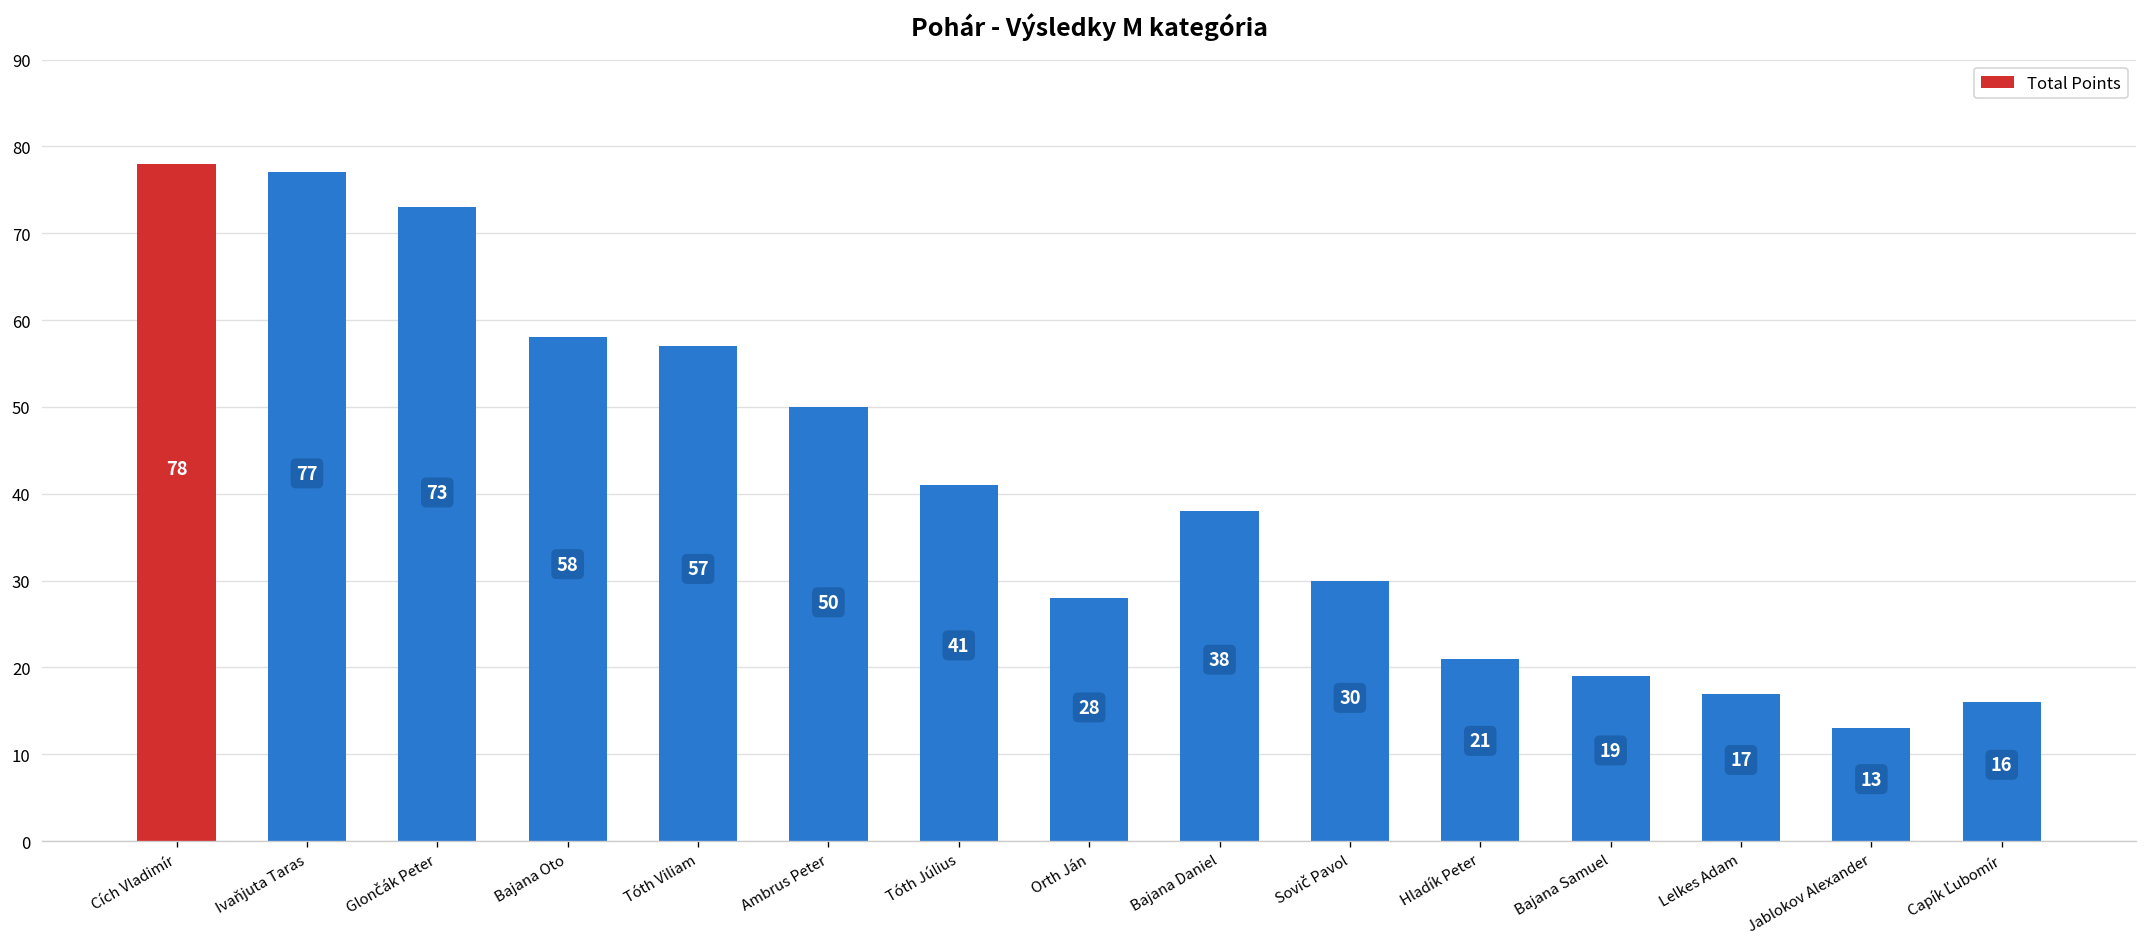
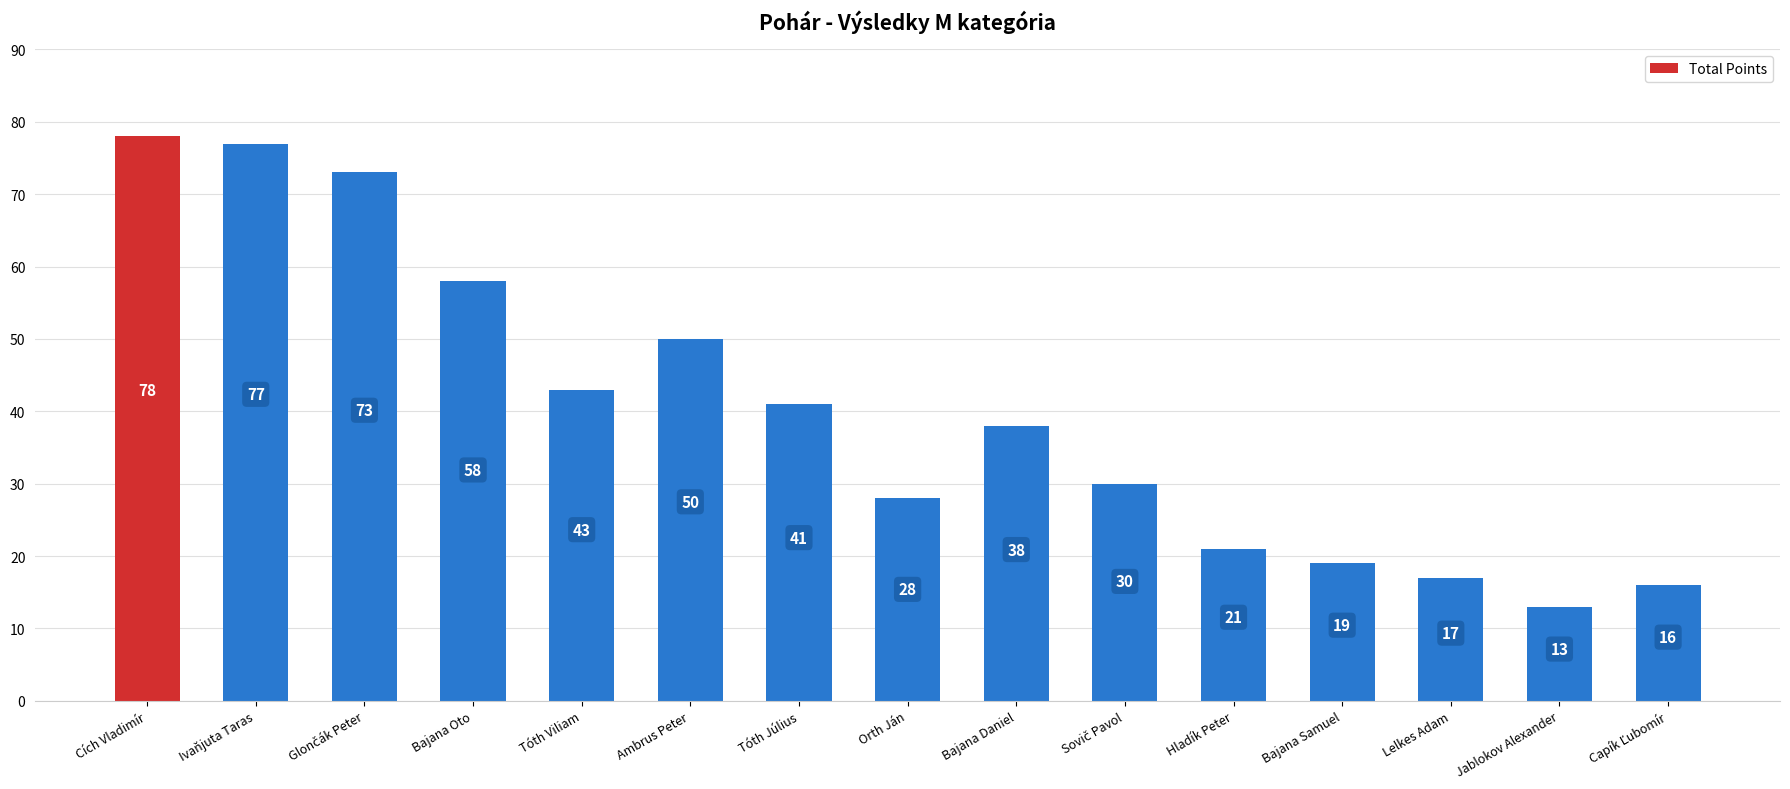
  {
-   "Tóth Viliam": 57
+   "Tóth Viliam": 43
  }
